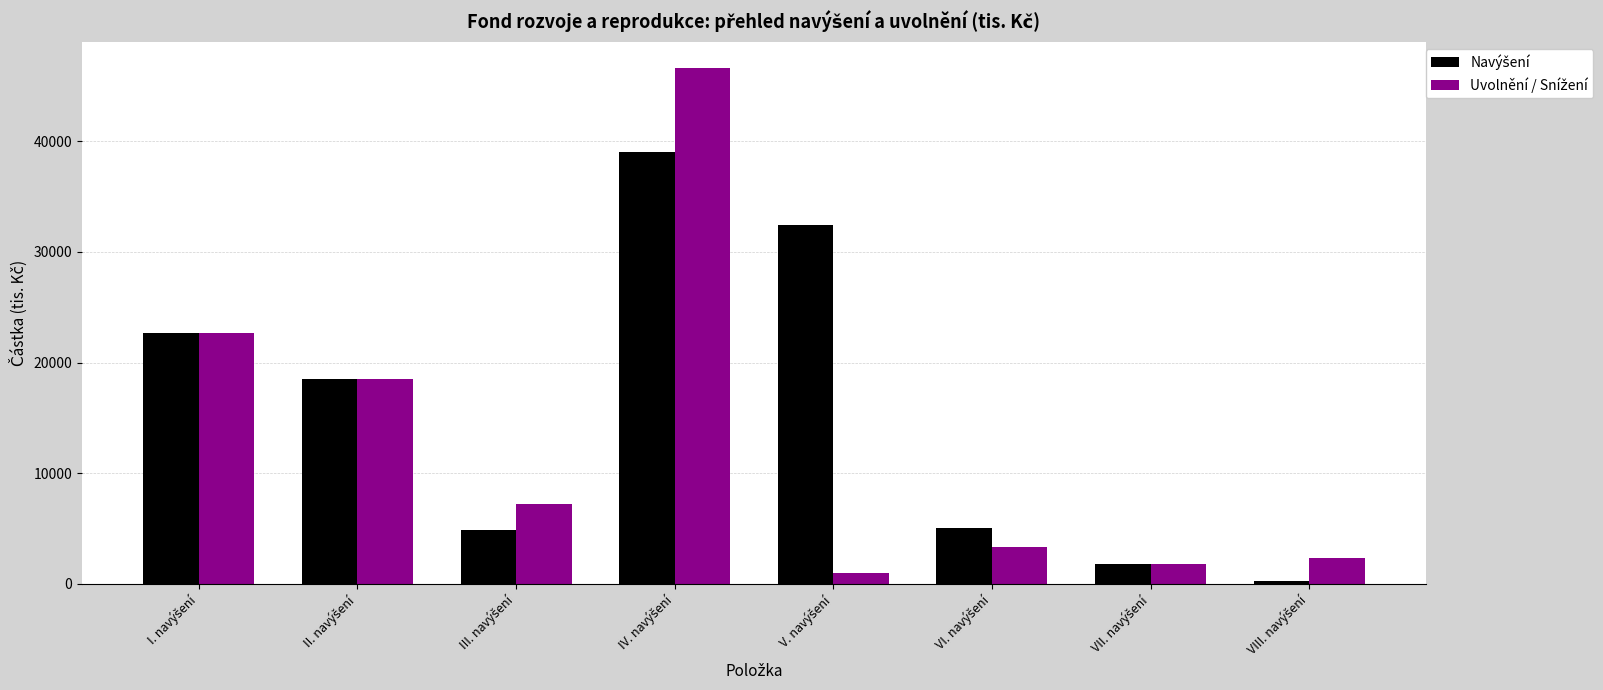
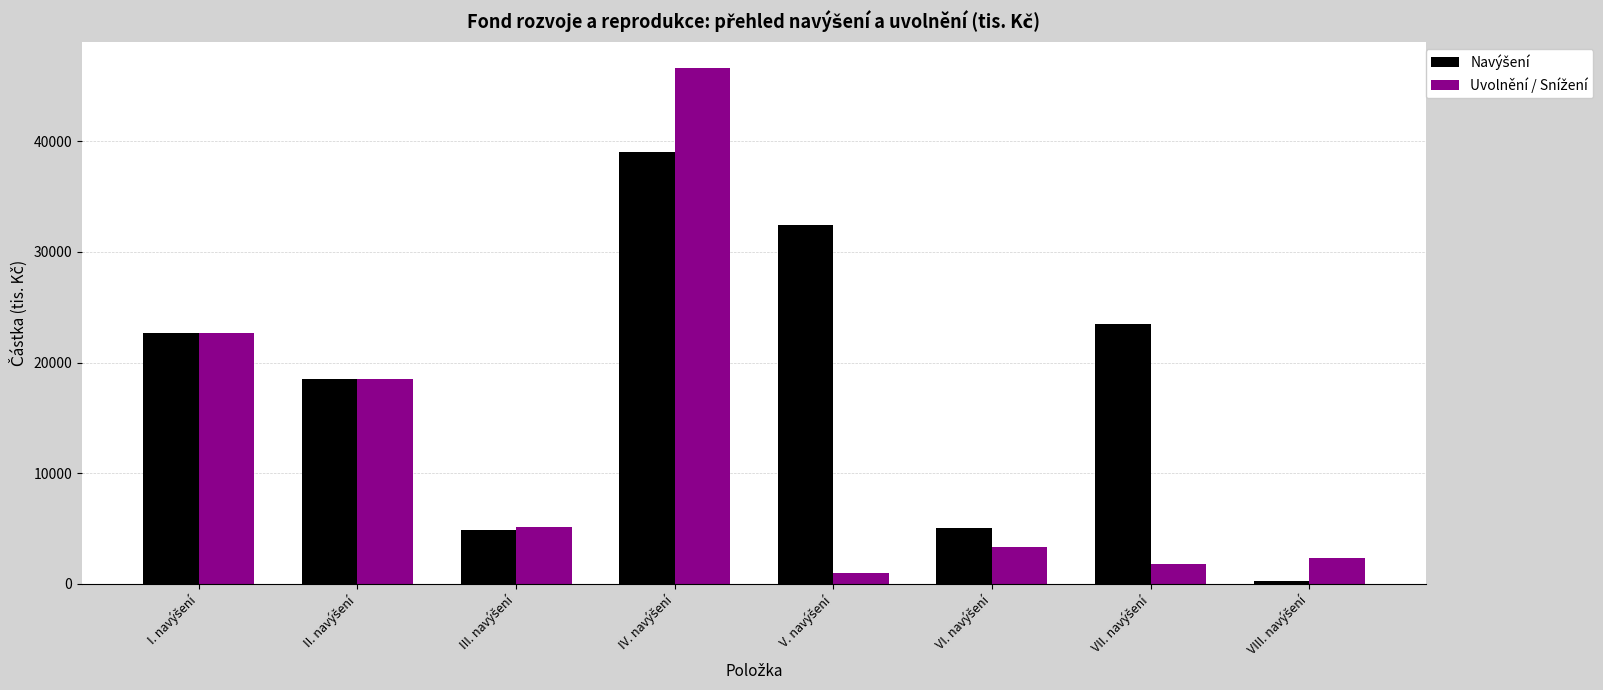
  {
    "Navýšení": {
      "I. navýšení": 22700,
      "II. navýšení": 18500,
      "III. navýšení": 4900,
      "IV. navýšení": 39100,
      "V. navýšení": 32500,
      "VI. navýšení": 5000,
-     "VII. navýšení": 1800,
+     "VII. navýšení": 23400,
      "VIII. navýšení": 300
    },
    "Uvolnění / Snížení": {
      "I. navýšení": 22700,
      "II. navýšení": 18500,
-     "III. navýšení": 7200,
+     "III. navýšení": 5100,
      "IV. navýšení": 46700,
      "V. navýšení": 1000,
      "VI. navýšení": 3300,
      "VII. navýšení": 1800,
      "VIII. navýšení": 2400
    }
  }
